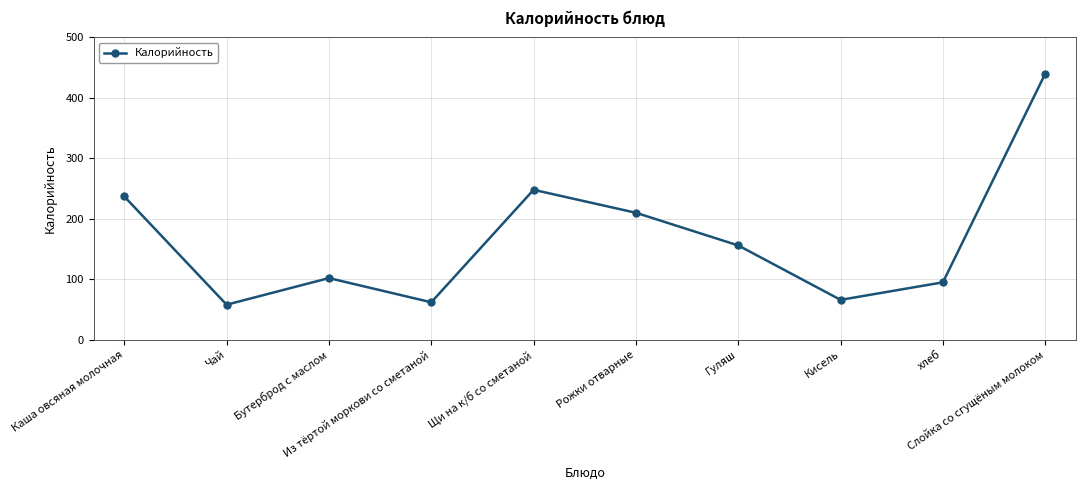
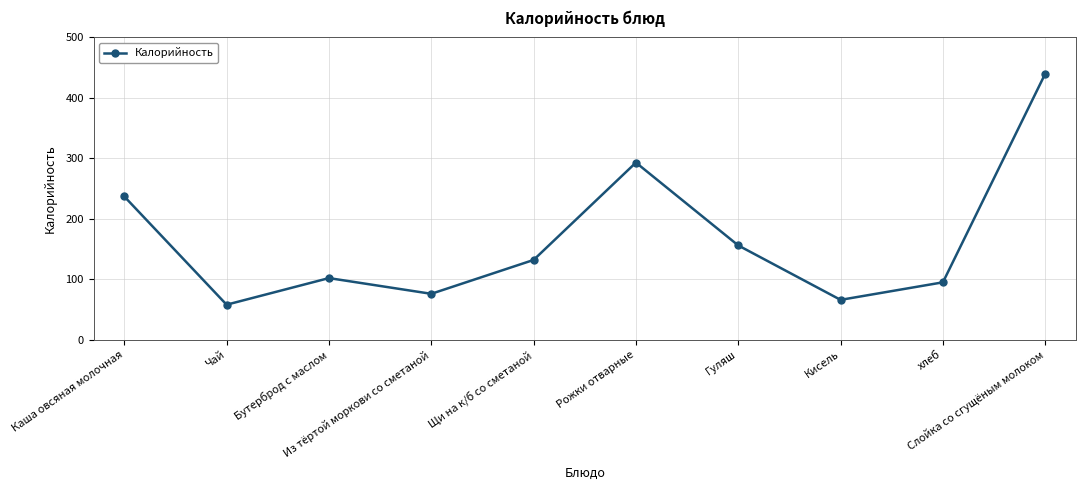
  {
    "Каша овсяная молочная": 240,
    "Чай": 60,
    "Бутерброд с маслом": 100,
-   "Из тёртой моркови со сметаной": 60,
-   "Щи на к/б со сметаной": 250,
-   "Рожки отварные": 210,
+   "Из тёртой моркови со сметаной": 80,
+   "Щи на к/б со сметаной": 130,
+   "Рожки отварные": 290,
    "Гуляш": 160,
    "Кисель": 70,
    "хлеб": 100,
    "Слойка со сгущёным молоком": 440
  }
